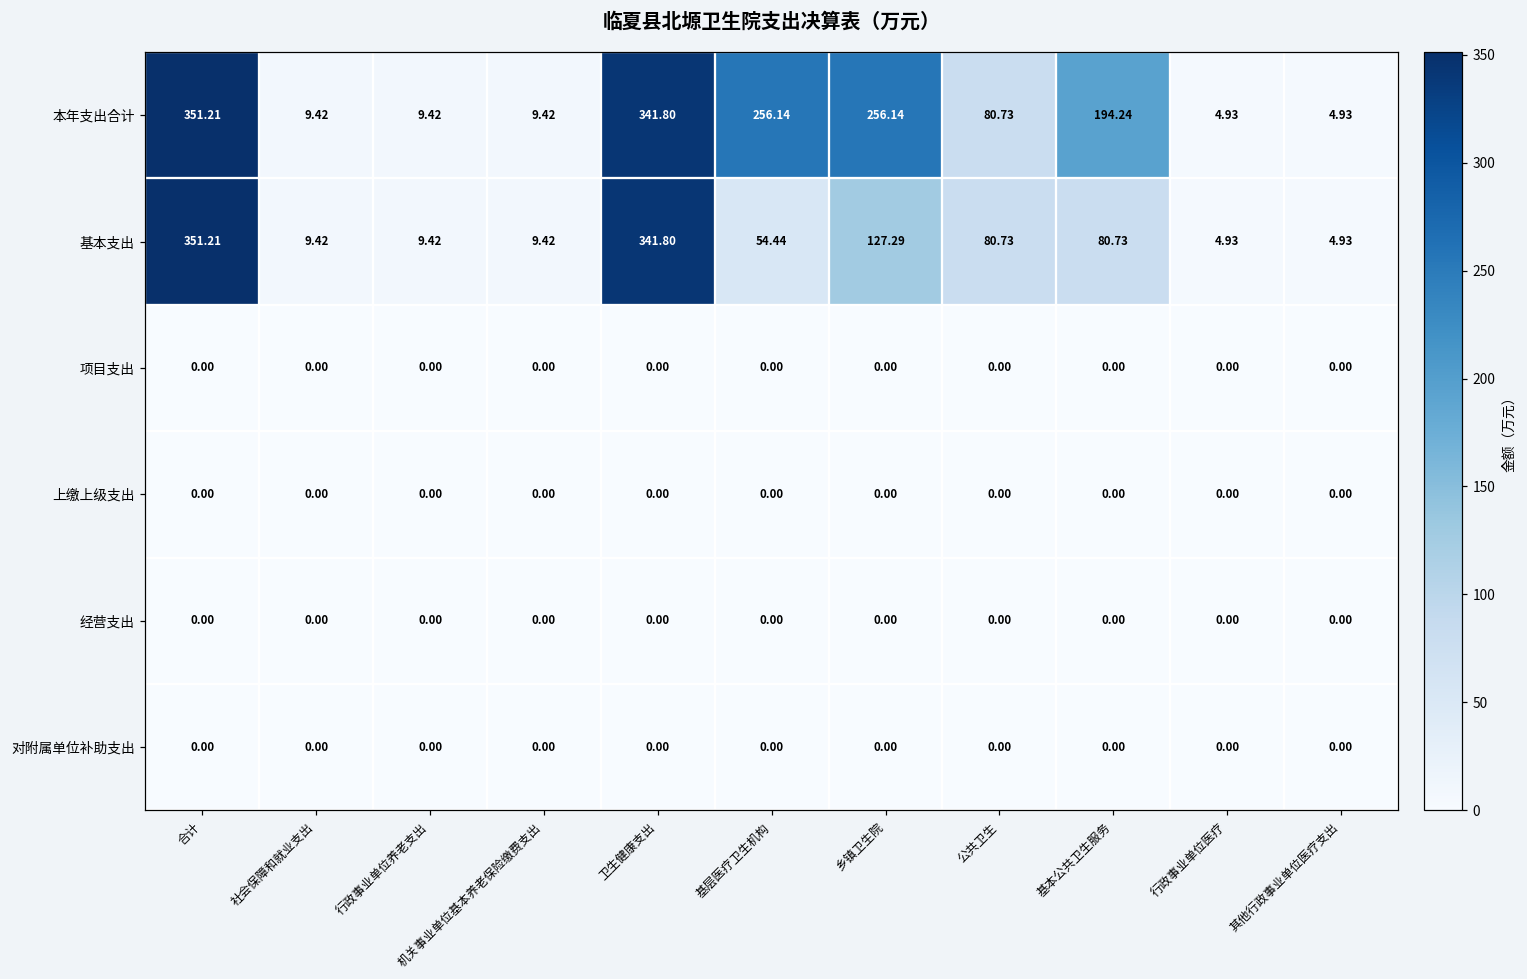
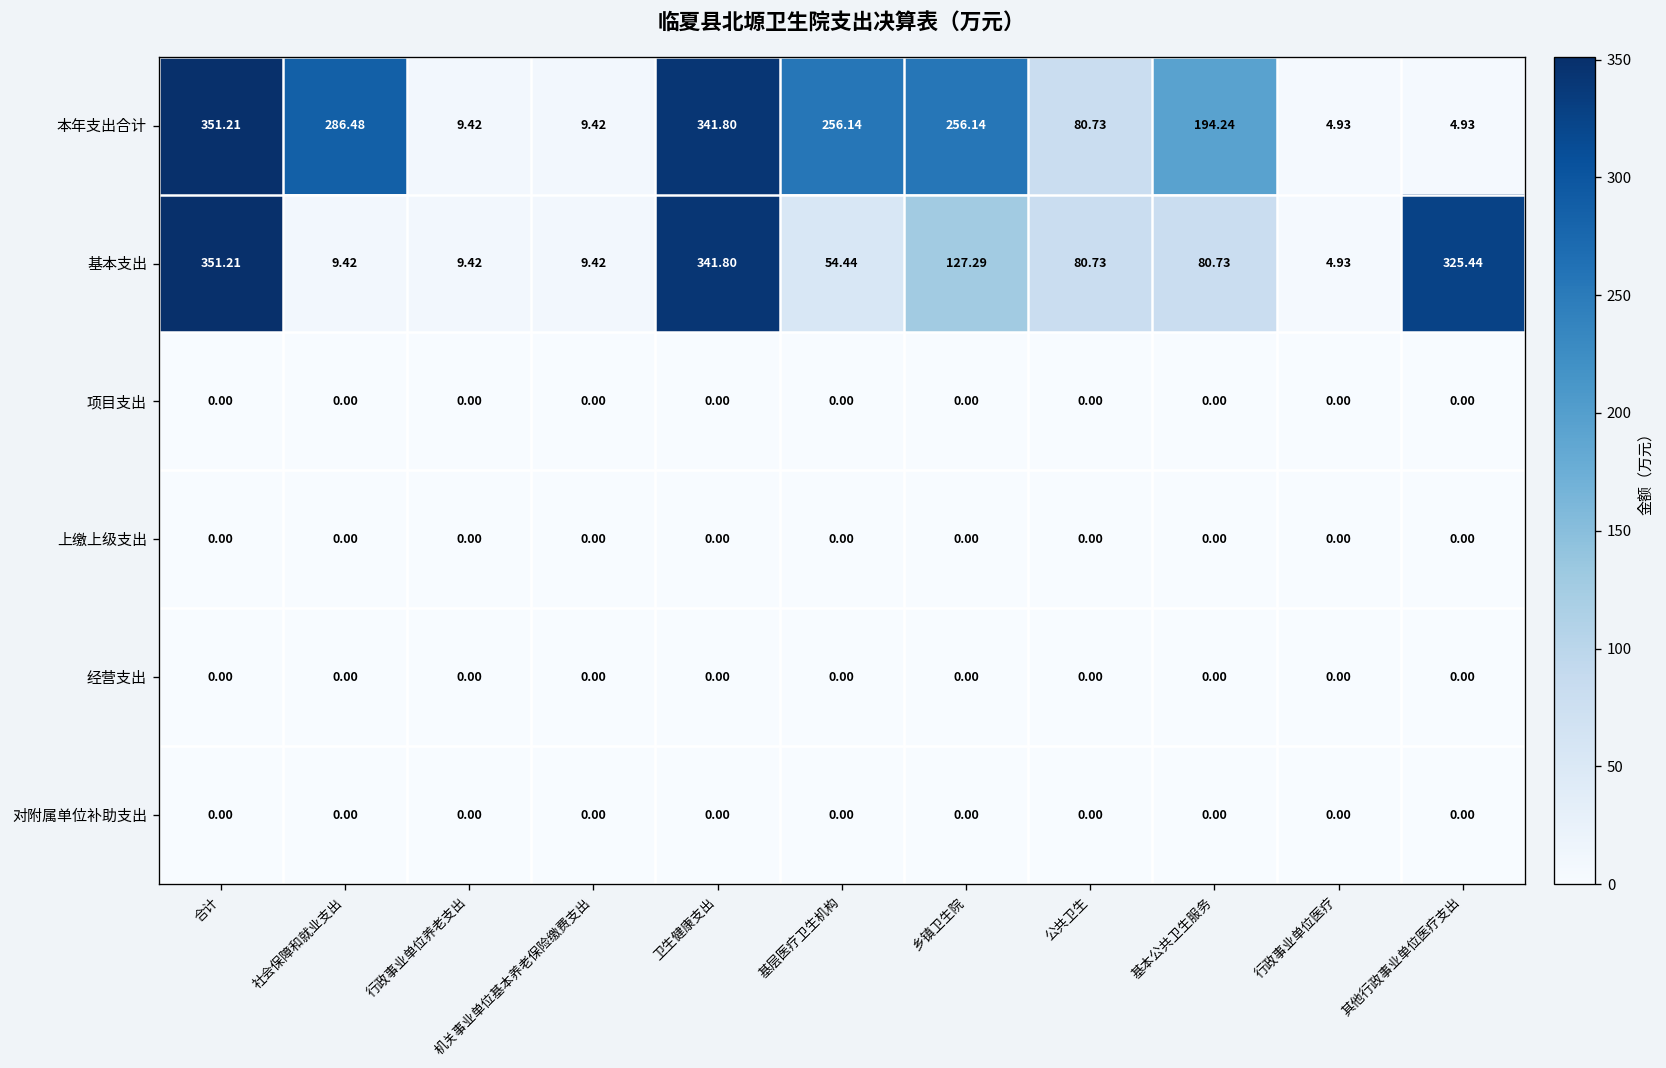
  {
    "本年支出合计": {
      "合计": 351.21,
-     "社会保障和就业支出": 9.42,
+     "社会保障和就业支出": 286.48,
      "行政事业单位养老支出": 9.42,
      "机关事业单位基本养老保险缴费支出": 9.42,
      "卫生健康支出": 341.80,
      "基层医疗卫生机构": 256.14,
      "乡镇卫生院": 256.14,
      "公共卫生": 80.73,
      "基本公共卫生服务": 194.24,
      "行政事业单位医疗": 4.93,
      "其他行政事业单位医疗支出": 4.93
    },
    "基本支出": {
      "合计": 351.21,
      "社会保障和就业支出": 9.42,
      "行政事业单位养老支出": 9.42,
      "机关事业单位基本养老保险缴费支出": 9.42,
      "卫生健康支出": 341.80,
      "基层医疗卫生机构": 54.44,
      "乡镇卫生院": 127.29,
      "公共卫生": 80.73,
      "基本公共卫生服务": 80.73,
      "行政事业单位医疗": 4.93,
-     "其他行政事业单位医疗支出": 4.93
+     "其他行政事业单位医疗支出": 325.44
    },
    "项目支出": {
      "合计": 0.00,
      "社会保障和就业支出": 0.00,
      "行政事业单位养老支出": 0.00,
      "机关事业单位基本养老保险缴费支出": 0.00,
      "卫生健康支出": 0.00,
      "基层医疗卫生机构": 0.00,
      "乡镇卫生院": 0.00,
      "公共卫生": 0.00,
      "基本公共卫生服务": 0.00,
      "行政事业单位医疗": 0.00,
      "其他行政事业单位医疗支出": 0.00
    },
    "上缴上级支出": {
      "合计": 0.00,
      "社会保障和就业支出": 0.00,
      "行政事业单位养老支出": 0.00,
      "机关事业单位基本养老保险缴费支出": 0.00,
      "卫生健康支出": 0.00,
      "基层医疗卫生机构": 0.00,
      "乡镇卫生院": 0.00,
      "公共卫生": 0.00,
      "基本公共卫生服务": 0.00,
      "行政事业单位医疗": 0.00,
      "其他行政事业单位医疗支出": 0.00
    },
    "经营支出": {
      "合计": 0.00,
      "社会保障和就业支出": 0.00,
      "行政事业单位养老支出": 0.00,
      "机关事业单位基本养老保险缴费支出": 0.00,
      "卫生健康支出": 0.00,
      "基层医疗卫生机构": 0.00,
      "乡镇卫生院": 0.00,
      "公共卫生": 0.00,
      "基本公共卫生服务": 0.00,
      "行政事业单位医疗": 0.00,
      "其他行政事业单位医疗支出": 0.00
    },
    "对附属单位补助支出": {
      "合计": 0.00,
      "社会保障和就业支出": 0.00,
      "行政事业单位养老支出": 0.00,
      "机关事业单位基本养老保险缴费支出": 0.00,
      "卫生健康支出": 0.00,
      "基层医疗卫生机构": 0.00,
      "乡镇卫生院": 0.00,
      "公共卫生": 0.00,
      "基本公共卫生服务": 0.00,
      "行政事业单位医疗": 0.00,
      "其他行政事业单位医疗支出": 0.00
    }
  }
